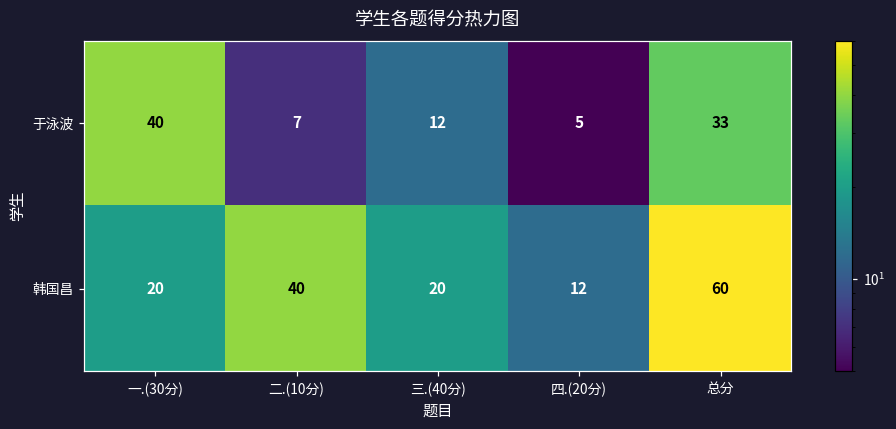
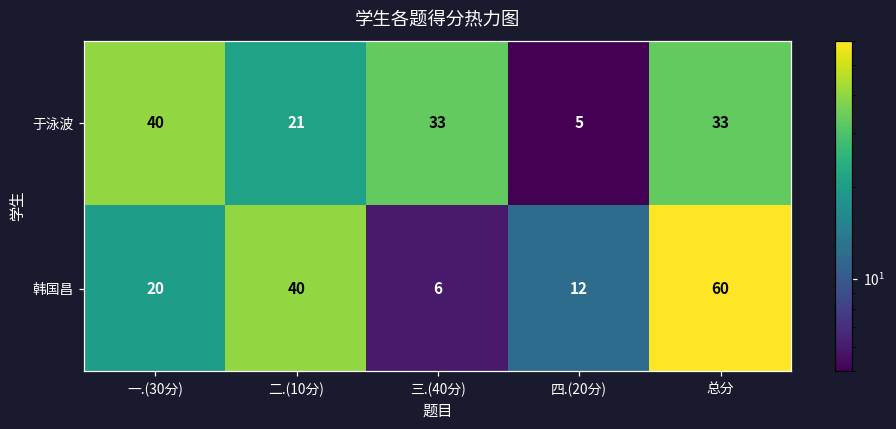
  {
    "于泳波": {
      "一.(30分)": 40,
-     "二.(10分)": 7,
-     "三.(40分)": 12,
+     "二.(10分)": 21,
+     "三.(40分)": 33,
      "四.(20分)": 5,
      "总分": 33
    },
    "韩国昌": {
      "一.(30分)": 20,
      "二.(10分)": 40,
-     "三.(40分)": 20,
+     "三.(40分)": 6,
      "四.(20分)": 12,
      "总分": 60
    }
  }
